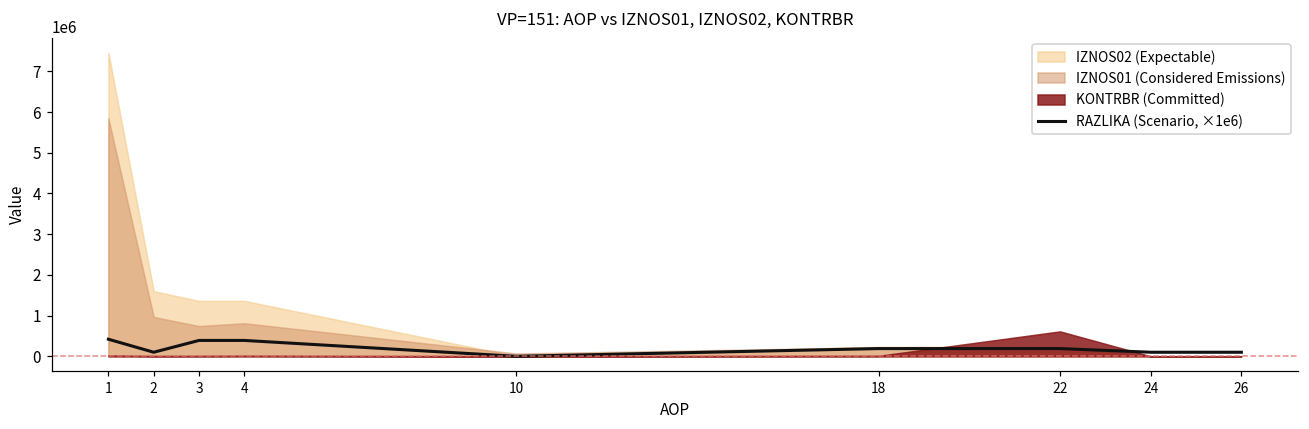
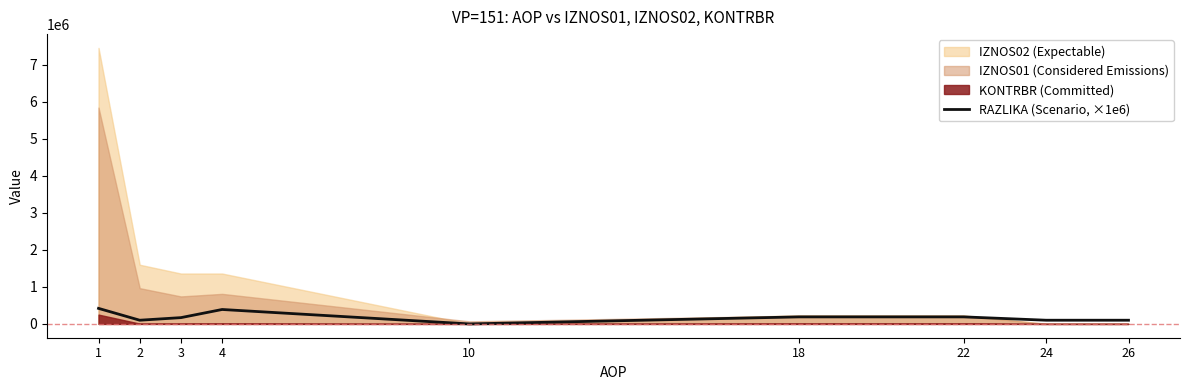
  {
    "RAZLIKA (Scenario, ×1e6)": {
      "1": 400000,
      "2": 100000,
-     "3": 400000,
+     "3": 200000,
      "4": 400000,
      "24": 100000,
      "26": 100000
    },
    "KONTRBR (Committed)": {
-     "1": 0,
-     "22": 600000
+     "1": 300000,
+     "22": 0
    }
  }
